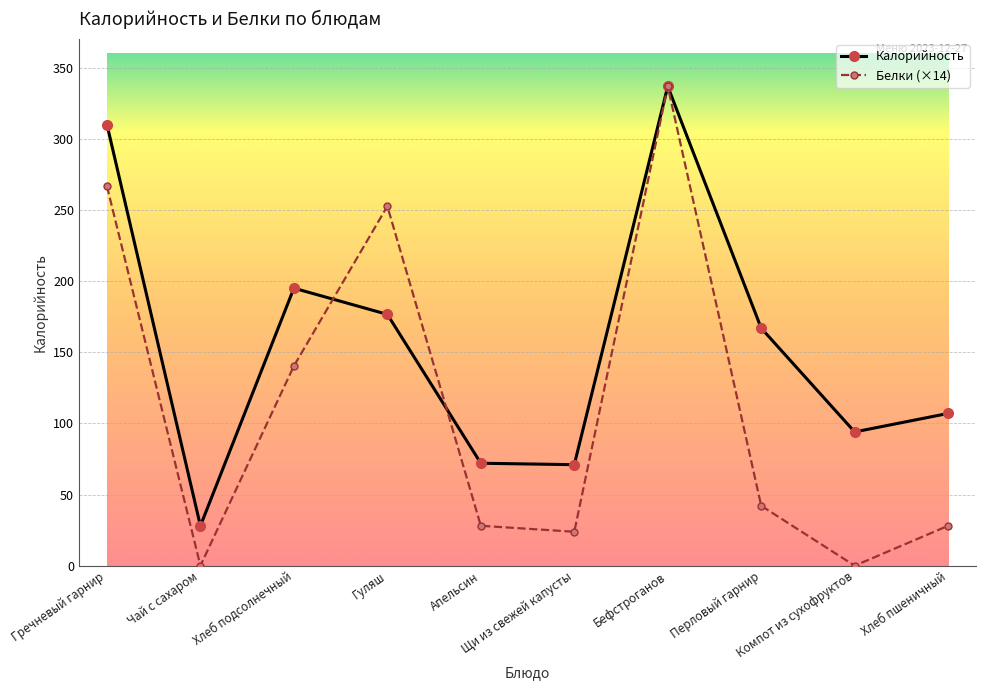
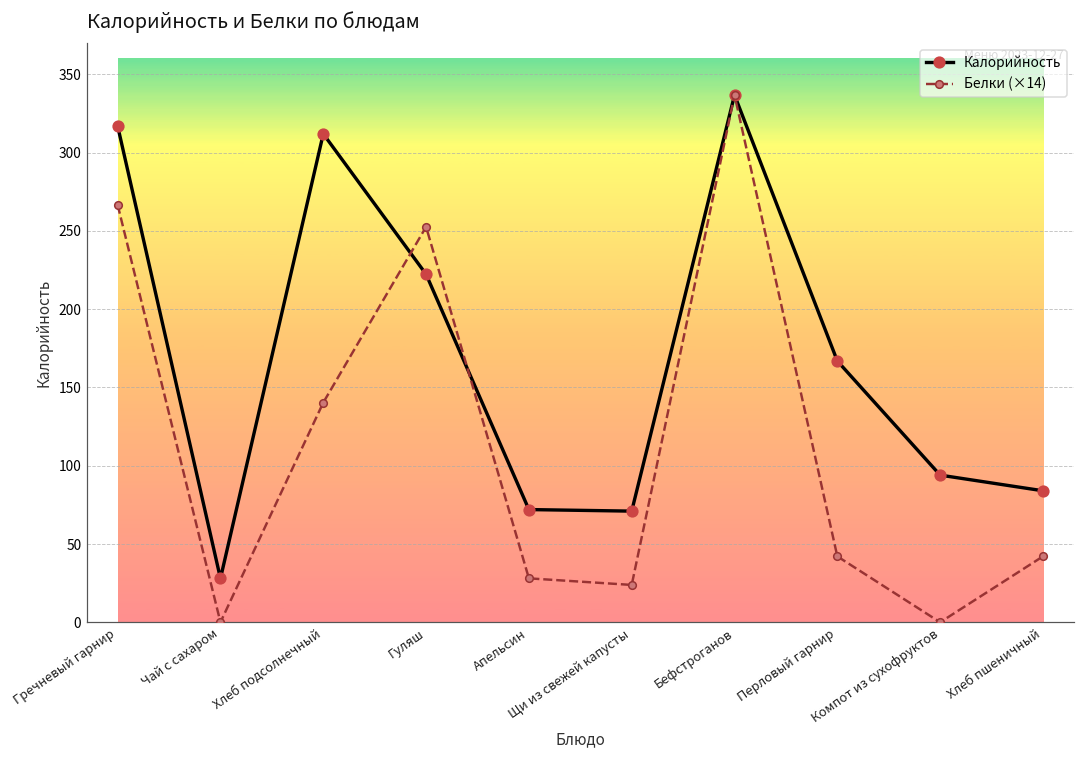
  {
    "Калорийность": {
-     "Гречневый гарнир": 310,
+     "Гречневый гарнир": 317,
      "Чай с сахаром": 28,
-     "Хлеб подсолнечный": 195,
-     "Гуляш": 177,
+     "Хлеб подсолнечный": 312,
+     "Гуляш": 222,
      "Апельсин": 72,
      "Щи из свежей капусты": 71,
      "Перловый гарнир": 167,
      "Компот из сухофруктов": 94,
-     "Хлеб пшеничный": 107
+     "Хлеб пшеничный": 84
    },
    "Белки (×14)": {
      "Гречневый гарнир": 267,
      "Чай с сахаром": 0,
      "Хлеб подсолнечный": 140,
      "Гуляш": 253,
      "Апельсин": 28,
      "Щи из свежей капусты": 24,
      "Перловый гарнир": 42,
      "Компот из сухофруктов": 0,
-     "Хлеб пшеничный": 28
+     "Хлеб пшеничный": 42
    }
  }
